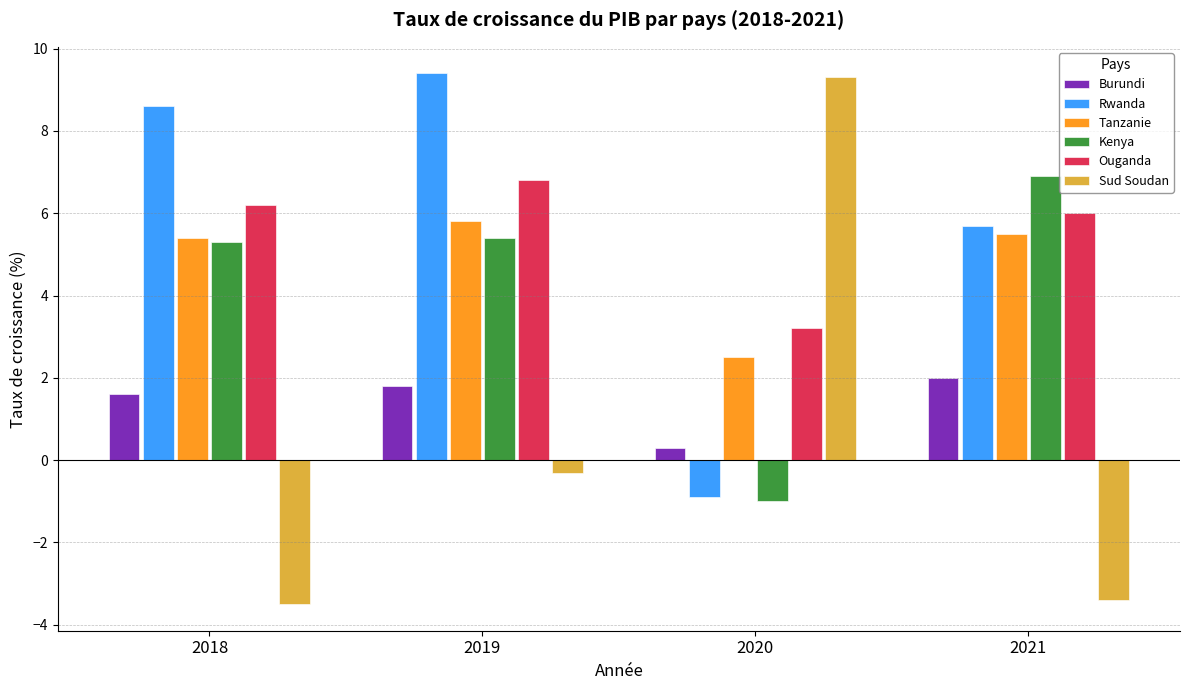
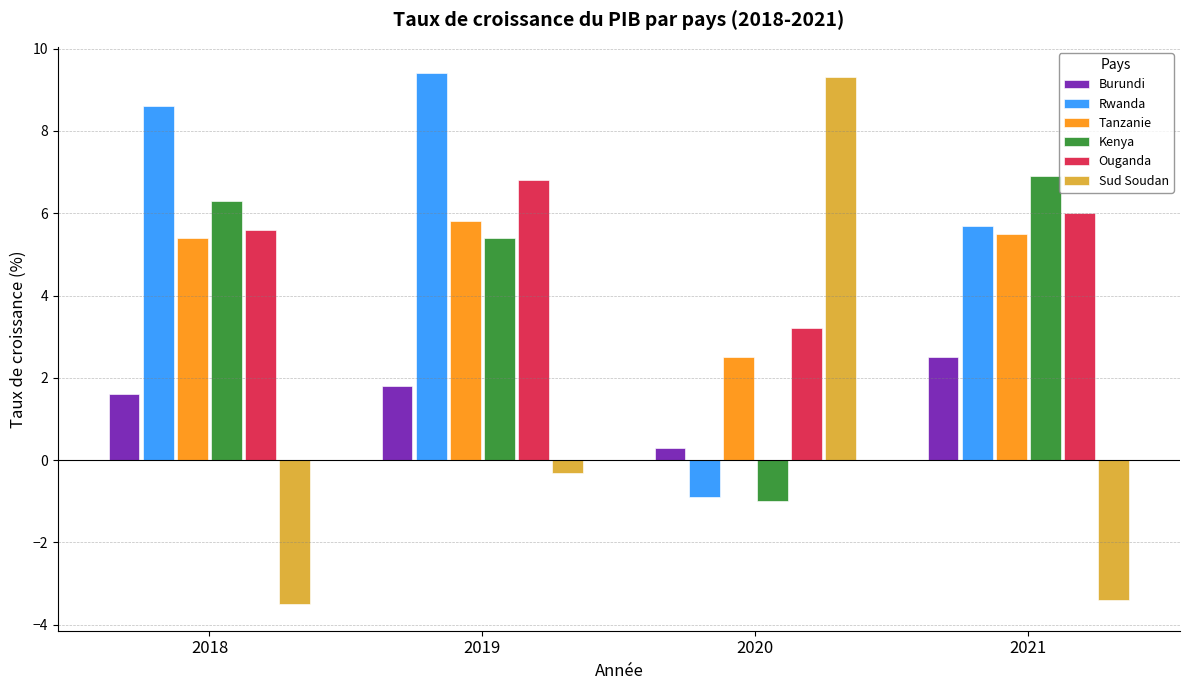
  {
    "Burundi": {
      "2018": 1.6,
      "2019": 1.8,
      "2020": 0.3,
-     "2021": 2.0
+     "2021": 2.5
    },
    "Rwanda": {
      "2018": 8.6,
      "2019": 9.4,
      "2020": -0.9,
      "2021": 5.7
    },
    "Kenya": {
-     "2018": 5.3,
+     "2018": 6.3,
      "2019": 5.4,
      "2020": -1.0,
      "2021": 6.9
    },
    "Ouganda": {
-     "2018": 6.2,
+     "2018": 5.6,
      "2019": 6.8,
      "2020": 3.2,
      "2021": 6.0
    }
  }
